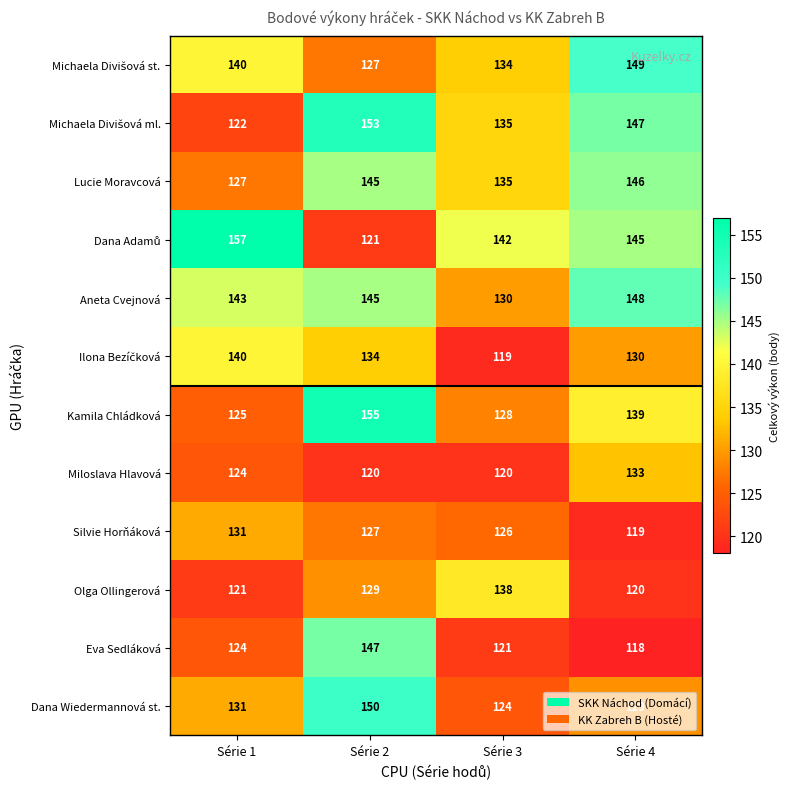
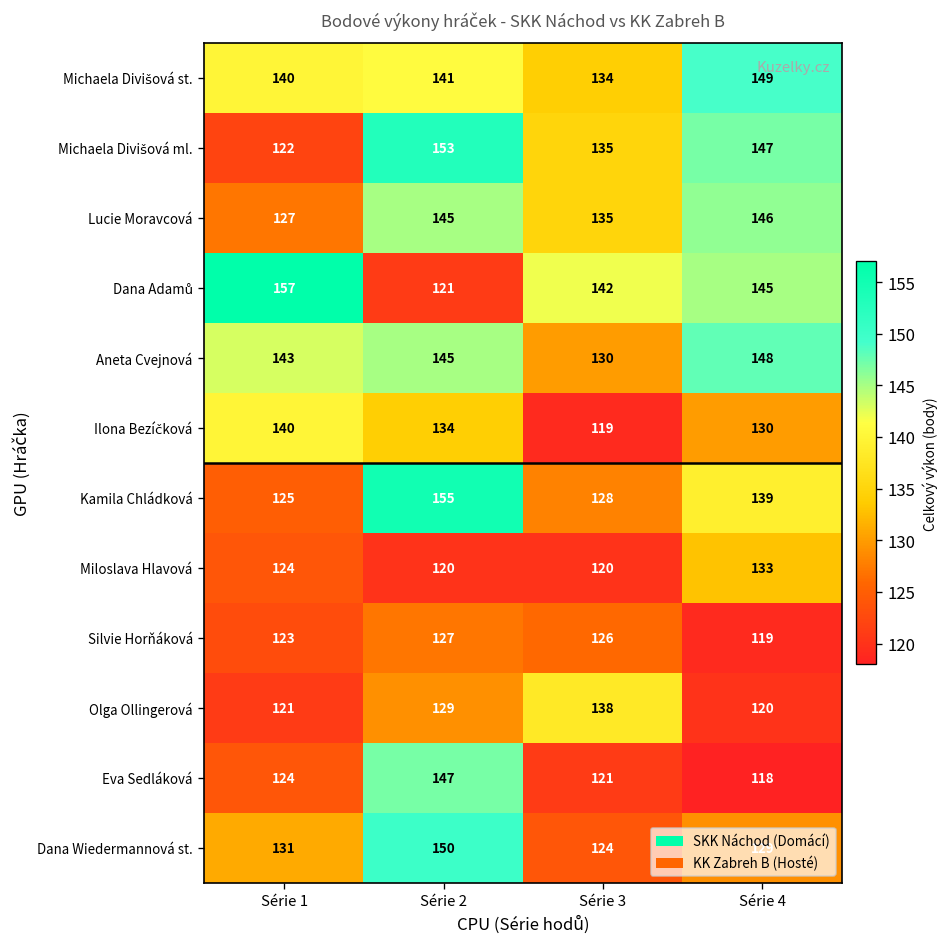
  {
    "Michaela Divišová st.": {
      "Série 1": 140,
-     "Série 2": 127,
+     "Série 2": 141,
      "Série 3": 134
    },
    "Michaela Divišová ml.": {
      "Série 1": 122,
      "Série 2": 153,
      "Série 3": 135,
      "Série 4": 147
    },
    "Lucie Moravcová": {
      "Série 1": 127,
      "Série 2": 145,
      "Série 3": 135,
      "Série 4": 146
    },
    "Dana Adamů": {
      "Série 1": 157,
      "Série 2": 121,
      "Série 3": 142,
      "Série 4": 145
    },
    "Aneta Cvejnová": {
      "Série 1": 143,
      "Série 2": 145,
      "Série 3": 130,
      "Série 4": 148
    },
    "Ilona Bezíčková": {
      "Série 1": 140,
      "Série 2": 134,
      "Série 3": 119,
      "Série 4": 130
    },
    "Kamila Chládková": {
      "Série 1": 125,
      "Série 2": 155,
      "Série 3": 128,
      "Série 4": 139
    },
    "Miloslava Hlavová": {
      "Série 1": 124,
      "Série 2": 120,
      "Série 3": 120,
      "Série 4": 133
    },
    "Silvie Horňáková": {
-     "Série 1": 131,
+     "Série 1": 123,
      "Série 2": 127,
      "Série 3": 126,
      "Série 4": 119
    },
    "Olga Ollingerová": {
      "Série 1": 121,
      "Série 2": 129,
      "Série 3": 138,
      "Série 4": 120
    },
    "Eva Sedláková": {
      "Série 1": 124,
      "Série 2": 147,
      "Série 3": 121,
      "Série 4": 118
    },
    "Dana Wiedermannová st.": {
      "Série 1": 131,
      "Série 2": 150,
      "Série 3": 124
    }
  }
